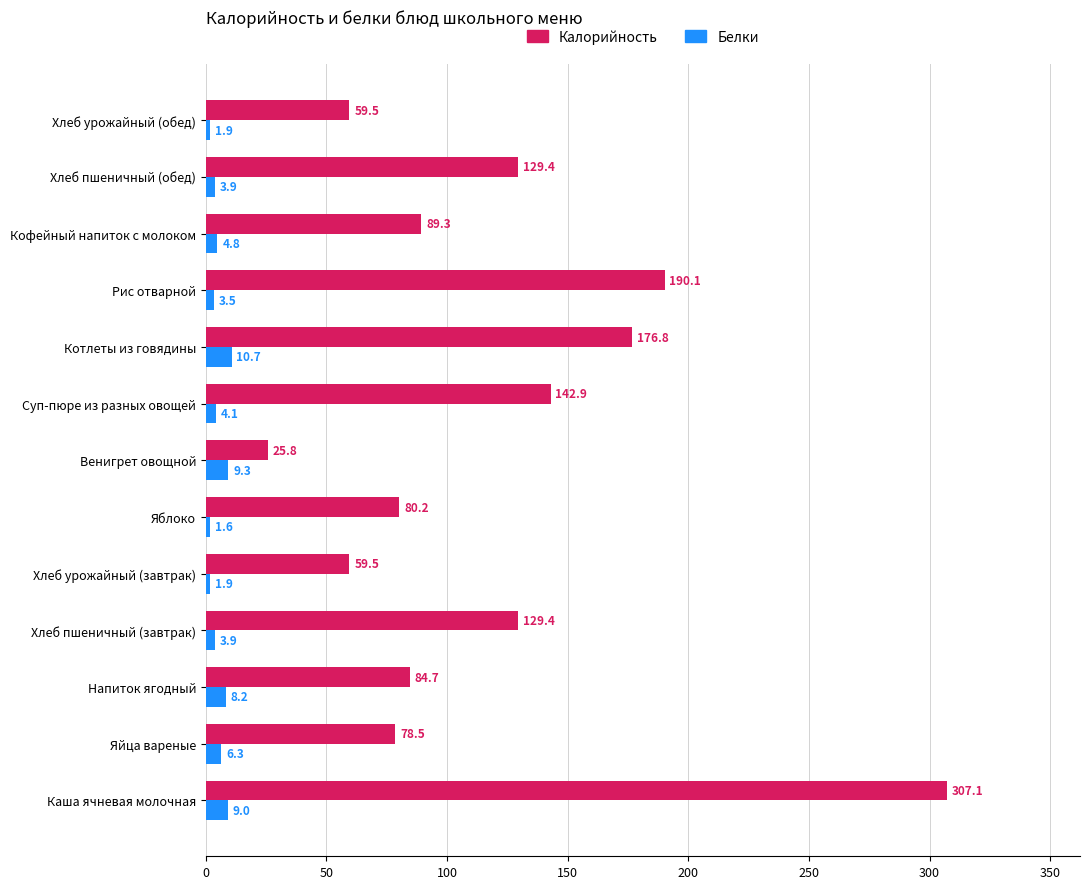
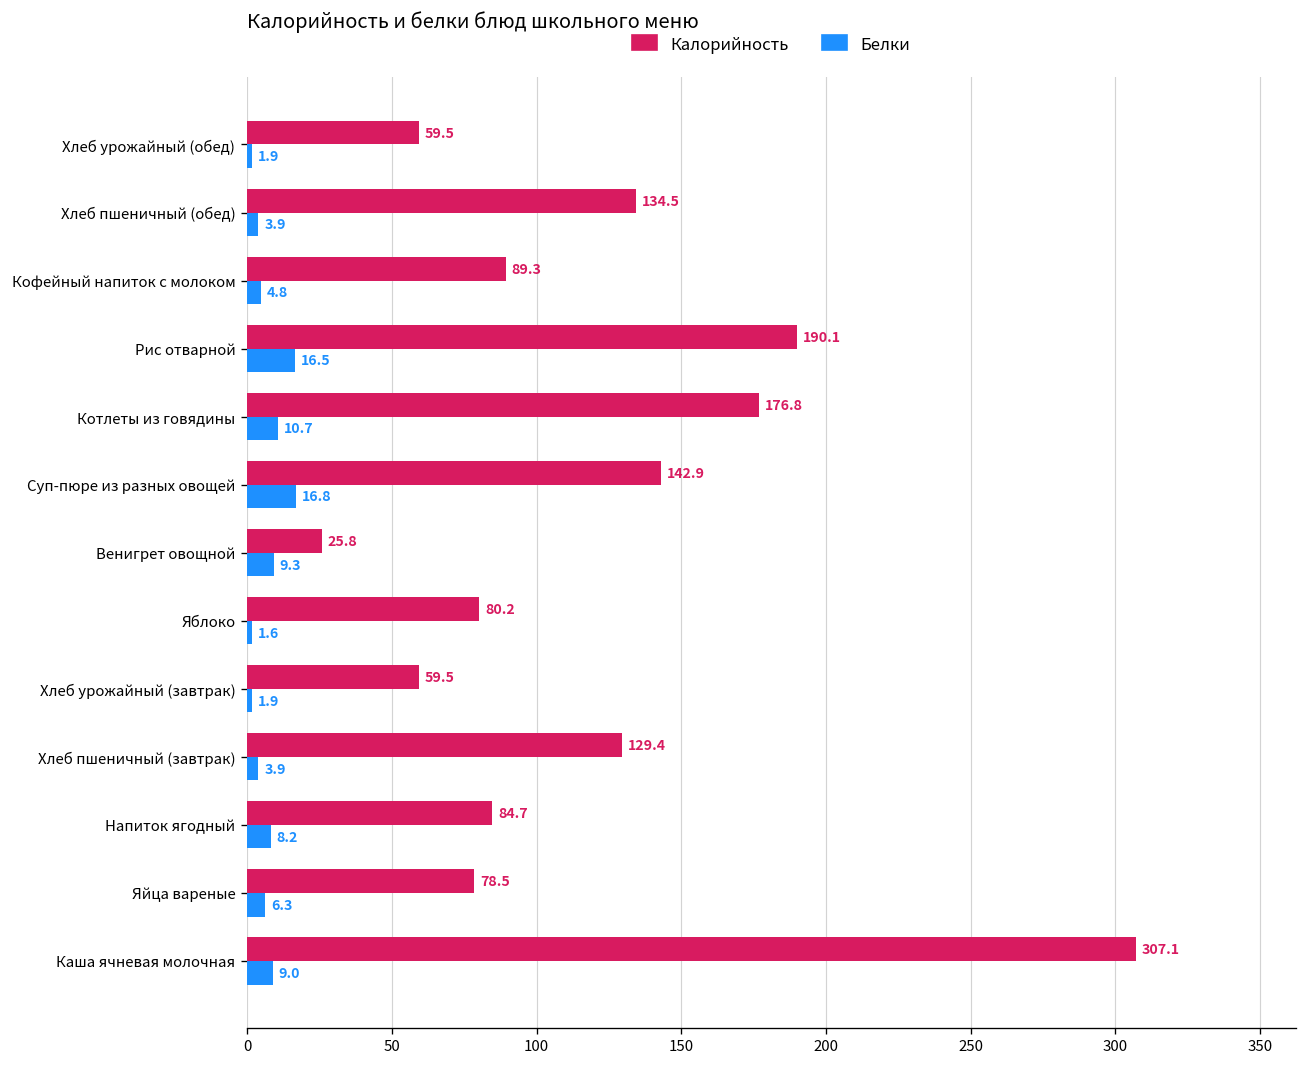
  {
    "Калорийность": {
      "Хлеб урожайный (обед)": 59.5,
-     "Хлеб пшеничный (обед)": 129.4,
+     "Хлеб пшеничный (обед)": 134.5,
      "Кофейный напиток с молоком": 89.3,
      "Рис отварной": 190.1,
      "Котлеты из говядины": 176.8,
      "Суп-пюре из разных овощей": 142.9,
      "Венигрет овощной": 25.8,
      "Яблоко": 80.2,
      "Хлеб урожайный (завтрак)": 59.5,
      "Хлеб пшеничный (завтрак)": 129.4,
      "Напиток ягодный": 84.7,
      "Яйца вареные": 78.5,
      "Каша ячневая молочная": 307.1
    },
    "Белки": {
      "Хлеб урожайный (обед)": 1.9,
      "Хлеб пшеничный (обед)": 3.9,
      "Кофейный напиток с молоком": 4.8,
-     "Рис отварной": 3.5,
+     "Рис отварной": 16.5,
      "Котлеты из говядины": 10.7,
-     "Суп-пюре из разных овощей": 4.1,
+     "Суп-пюре из разных овощей": 16.8,
      "Венигрет овощной": 9.3,
      "Яблоко": 1.6,
      "Хлеб урожайный (завтрак)": 1.9,
      "Хлеб пшеничный (завтрак)": 3.9,
      "Напиток ягодный": 8.2,
      "Яйца вареные": 6.3,
      "Каша ячневая молочная": 9.0
    }
  }
